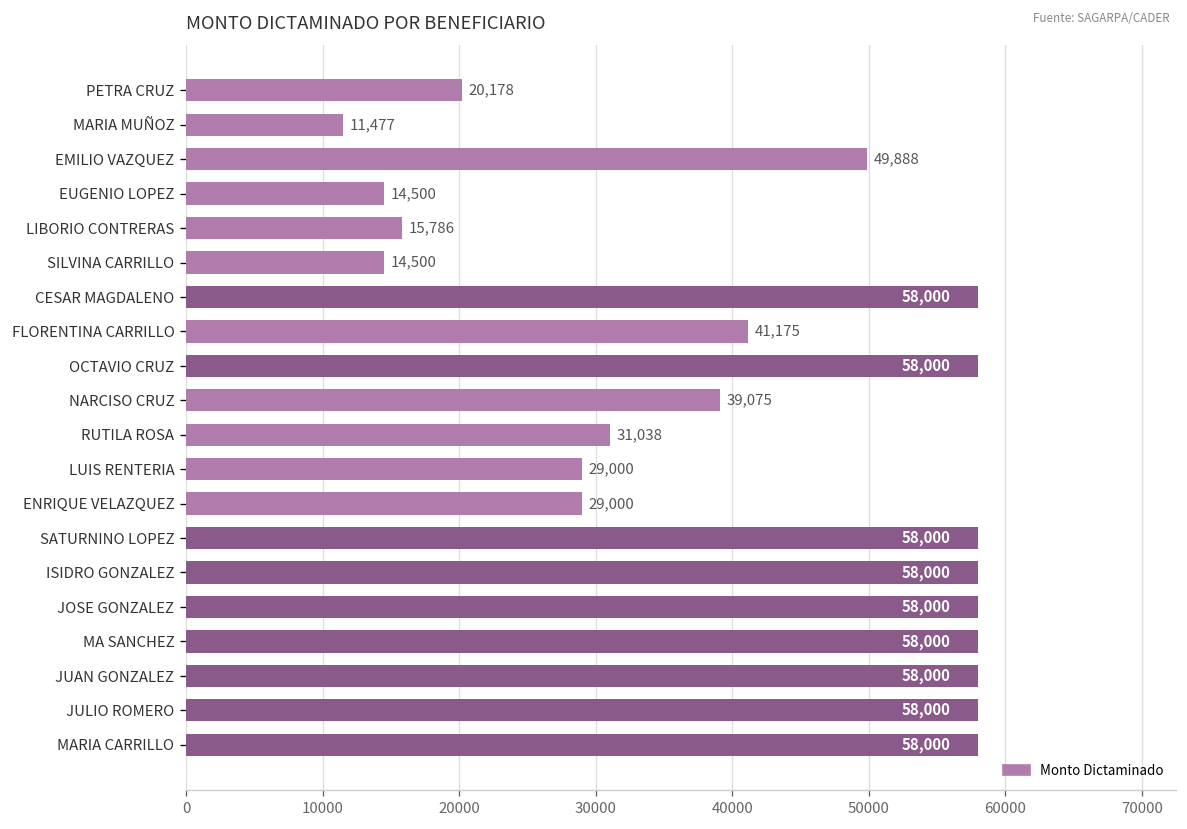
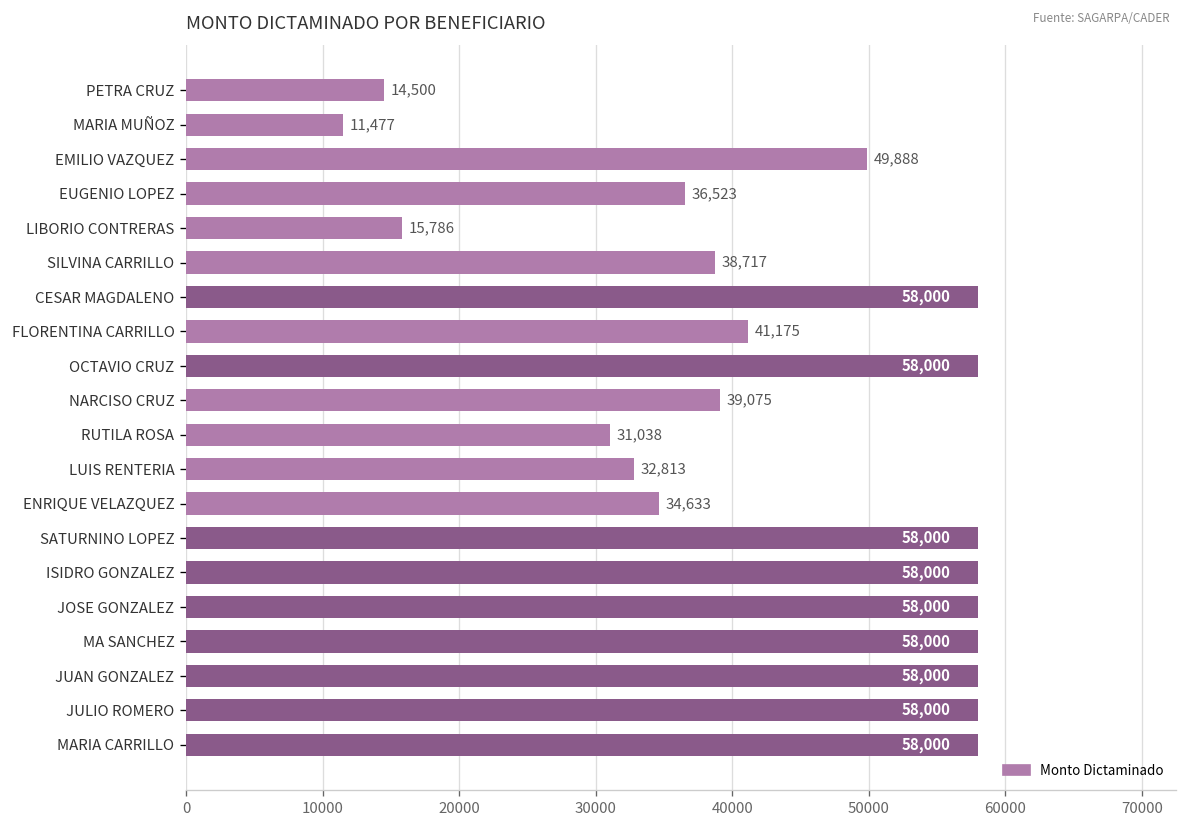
  {
-   "PETRA CRUZ": "20,178",
+   "PETRA CRUZ": "14,500",
    "MARIA MUÑOZ": "11,477",
    "EMILIO VAZQUEZ": "49,888",
-   "EUGENIO LOPEZ": "14,500",
+   "EUGENIO LOPEZ": "36,523",
    "LIBORIO CONTRERAS": "15,786",
-   "SILVINA CARRILLO": "14,500",
+   "SILVINA CARRILLO": "38,717",
    "CESAR MAGDALENO": "58,000",
    "FLORENTINA CARRILLO": "41,175",
    "OCTAVIO CRUZ": "58,000",
    "NARCISO CRUZ": "39,075",
    "RUTILA ROSA": "31,038",
-   "LUIS RENTERIA": "29,000",
-   "ENRIQUE VELAZQUEZ": "29,000",
+   "LUIS RENTERIA": "32,813",
+   "ENRIQUE VELAZQUEZ": "34,633",
    "SATURNINO LOPEZ": "58,000",
    "ISIDRO GONZALEZ": "58,000",
    "JOSE GONZALEZ": "58,000",
    "MA SANCHEZ": "58,000",
    "JUAN GONZALEZ": "58,000",
    "JULIO ROMERO": "58,000",
    "MARIA CARRILLO": "58,000"
  }
